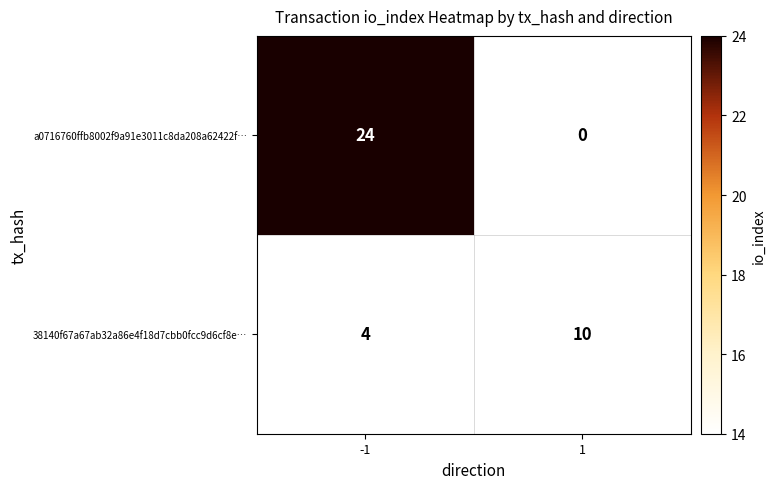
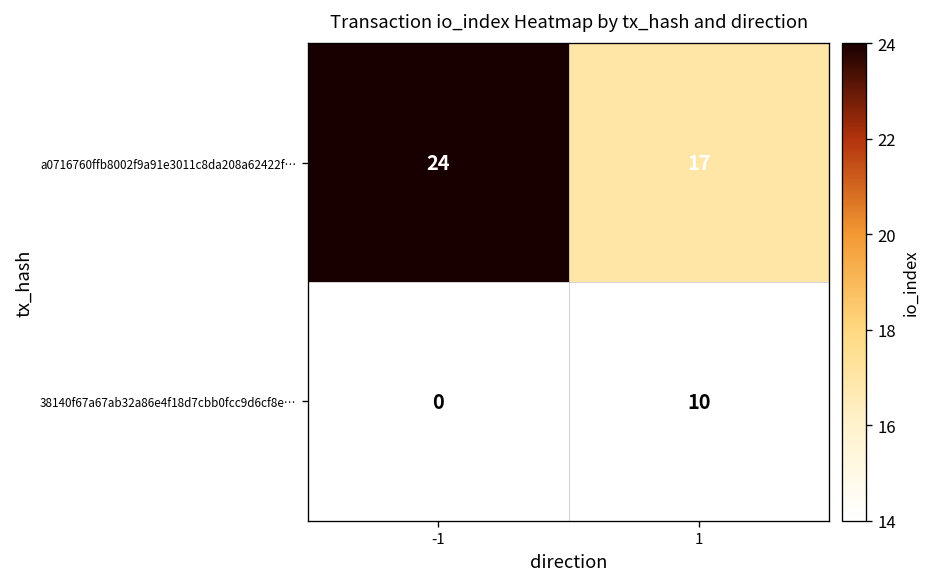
  {
    "a0716760ffb8002f9a91e3011c8da208a62422f…": {
      "-1": 24,
-     "1": 0
+     "1": 17
    },
    "38140f67a67ab32a86e4f18d7cbb0fcc9d6cf8e…": {
-     "-1": 4,
+     "-1": 0,
      "1": 10
    }
  }
